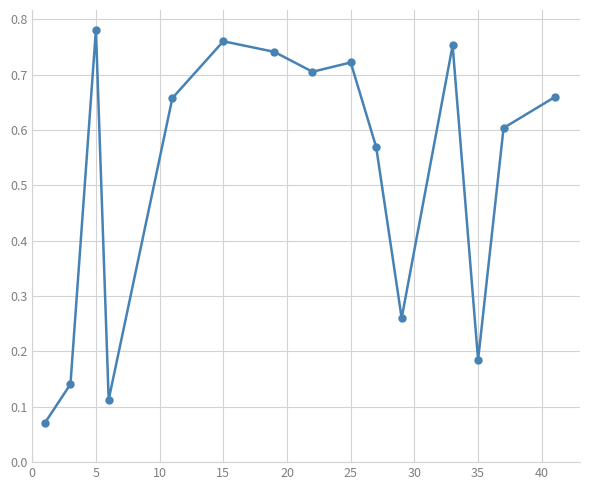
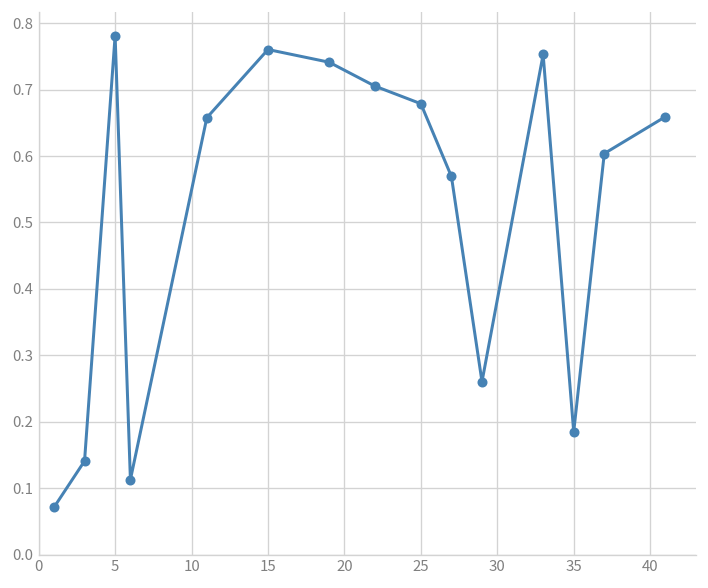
  {
    "5": 0.78,
    "15": 0.76,
-   "25": 0.72,
+   "25": 0.68,
    "35": 0.18
  }
